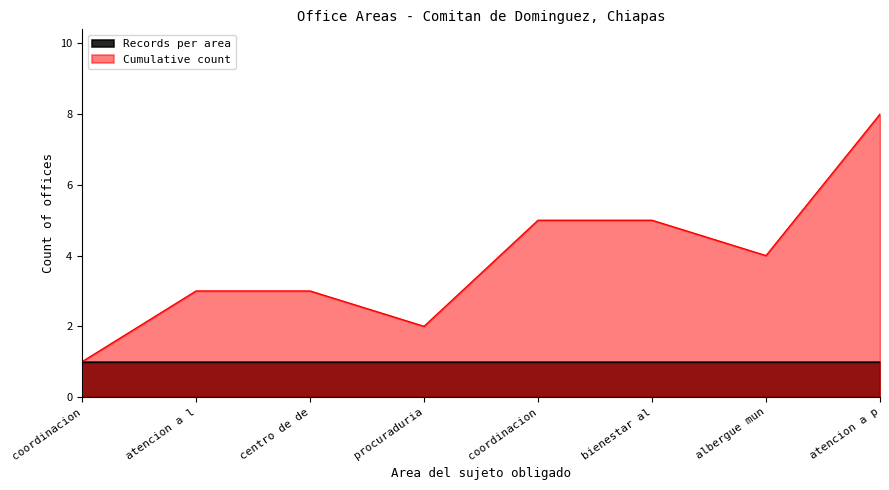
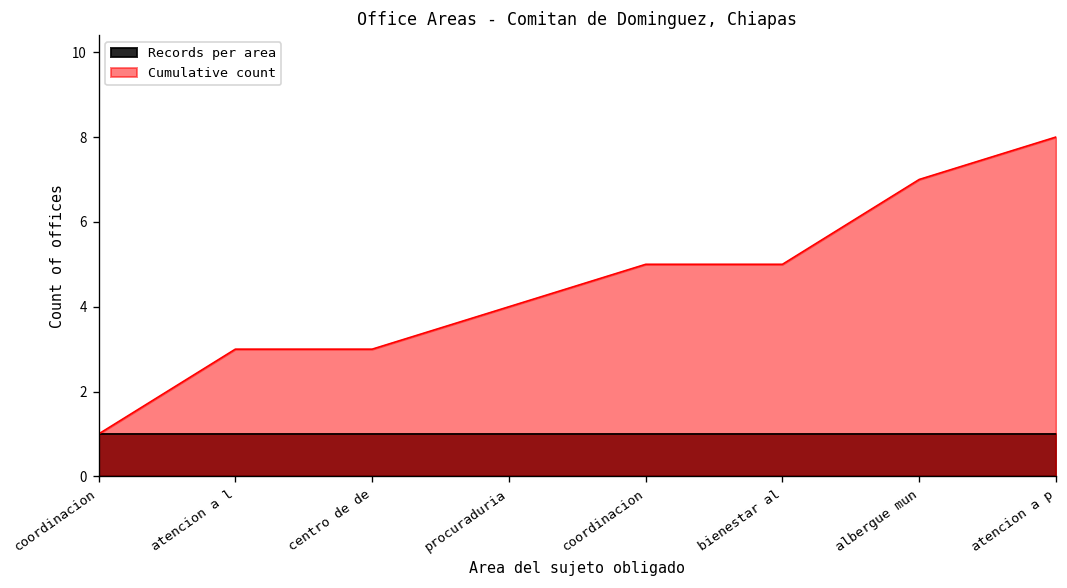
  {
    "Records per area": {
      "atencion a l": 1,
      "centro de de": 1,
      "procuraduria": 1,
      "bienestar al": 1,
      "albergue mun": 1,
      "atencion a p": 1
    },
    "Cumulative count": {
      "atencion a l": 3,
      "centro de de": 3,
-     "procuraduria": 2,
+     "procuraduria": 4,
      "bienestar al": 5,
-     "albergue mun": 4,
+     "albergue mun": 7,
      "atencion a p": 8
    }
  }
